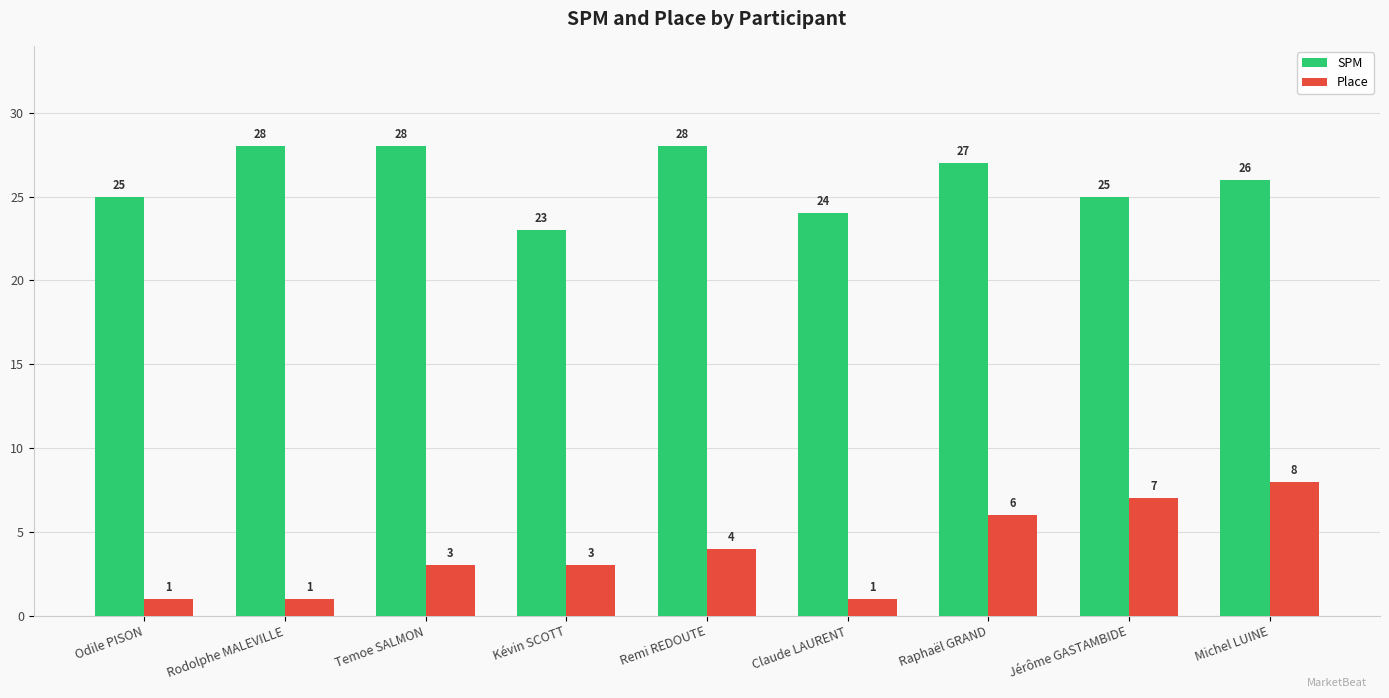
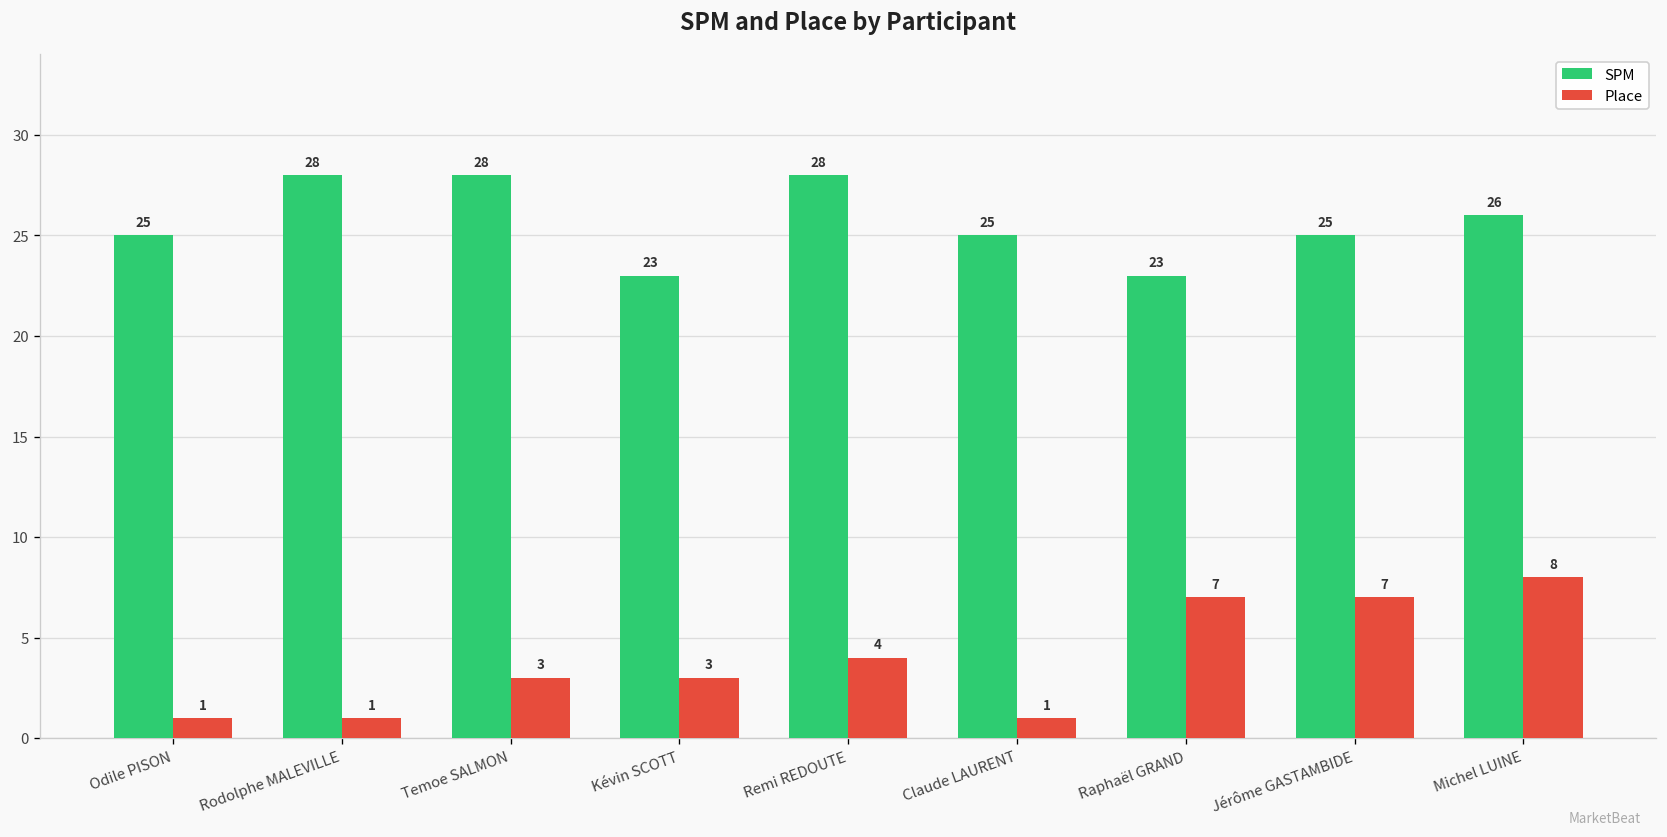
  {
    "SPM": {
      "Odile PISON": 25,
      "Rodolphe MALEVILLE": 28,
      "Temoe SALMON": 28,
      "Kévin SCOTT": 23,
      "Remi REDOUTE": 28,
-     "Claude LAURENT": 24,
-     "Raphaël GRAND": 27,
+     "Claude LAURENT": 25,
+     "Raphaël GRAND": 23,
      "Jérôme GASTAMBIDE": 25,
      "Michel LUINE": 26
    },
    "Place": {
      "Odile PISON": 1,
      "Rodolphe MALEVILLE": 1,
      "Temoe SALMON": 3,
      "Kévin SCOTT": 3,
      "Remi REDOUTE": 4,
      "Claude LAURENT": 1,
-     "Raphaël GRAND": 6,
+     "Raphaël GRAND": 7,
      "Jérôme GASTAMBIDE": 7,
      "Michel LUINE": 8
    }
  }
